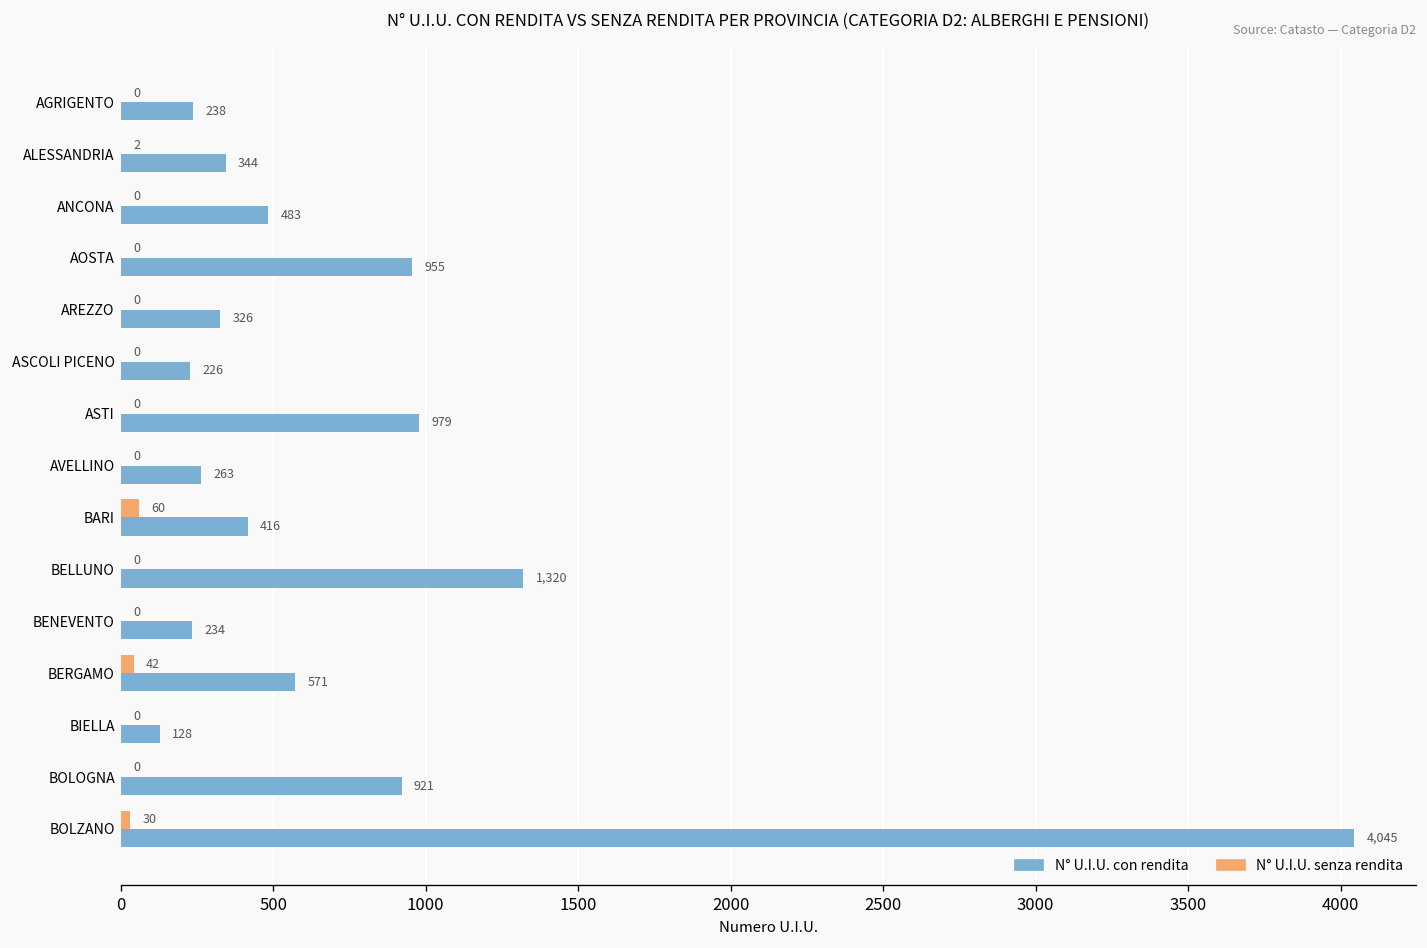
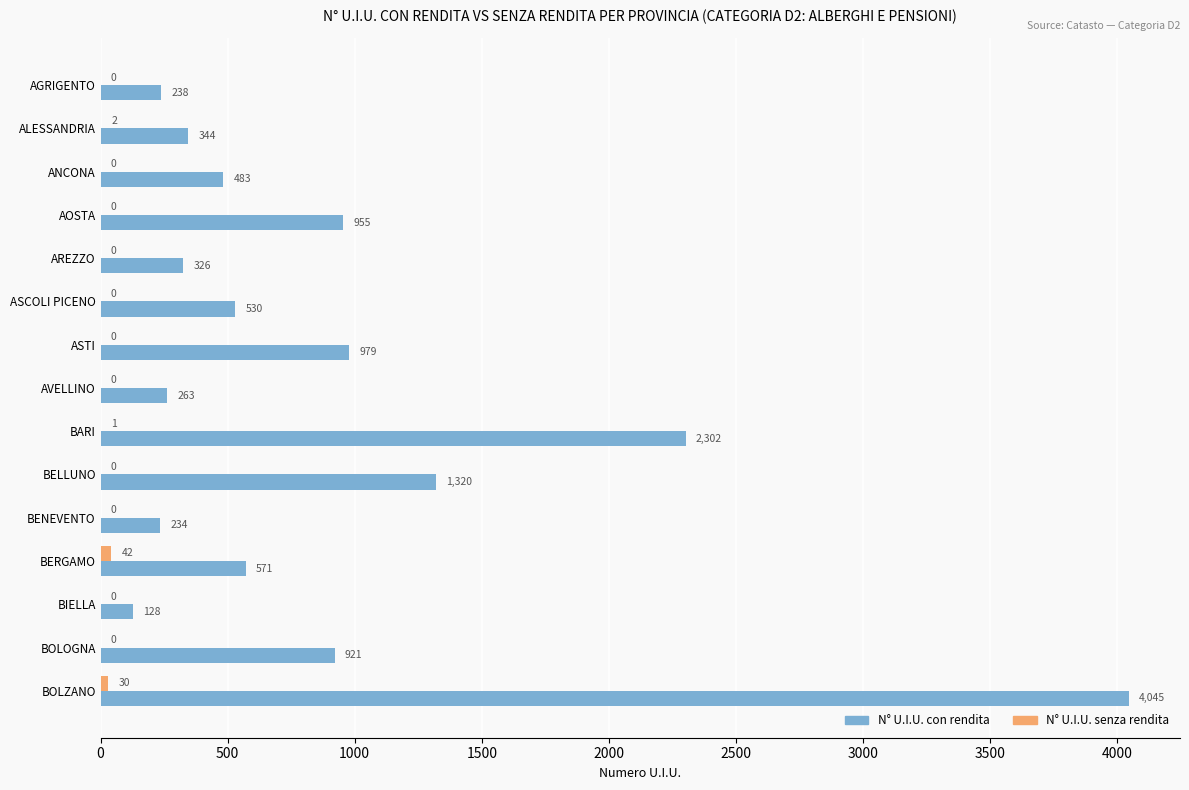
  {
    "N° U.I.U. con rendita": {
      "AGRIGENTO": "238",
      "ALESSANDRIA": "344",
      "ANCONA": "483",
      "AOSTA": "955",
      "AREZZO": "326",
-     "ASCOLI PICENO": "226",
+     "ASCOLI PICENO": "530",
      "ASTI": "979",
      "AVELLINO": "263",
-     "BARI": "416",
+     "BARI": "2,302",
      "BELLUNO": "1,320",
      "BENEVENTO": "234",
      "BERGAMO": "571",
      "BIELLA": "128",
      "BOLOGNA": "921",
      "BOLZANO": "4,045"
    },
    "N° U.I.U. senza rendita": {
      "AGRIGENTO": "0",
      "ALESSANDRIA": "2",
      "ANCONA": "0",
      "AOSTA": "0",
      "AREZZO": "0",
      "ASCOLI PICENO": "0",
      "ASTI": "0",
      "AVELLINO": "0",
-     "BARI": "60",
+     "BARI": "1",
      "BELLUNO": "0",
      "BENEVENTO": "0",
      "BERGAMO": "42",
      "BIELLA": "0",
      "BOLOGNA": "0",
      "BOLZANO": "30"
    }
  }
